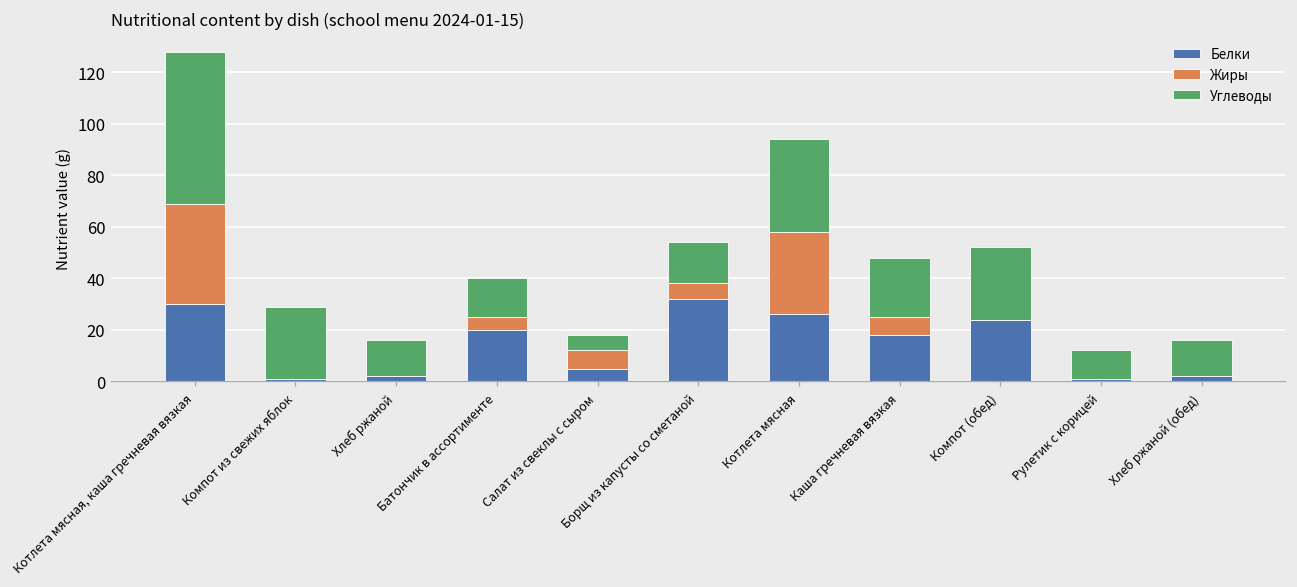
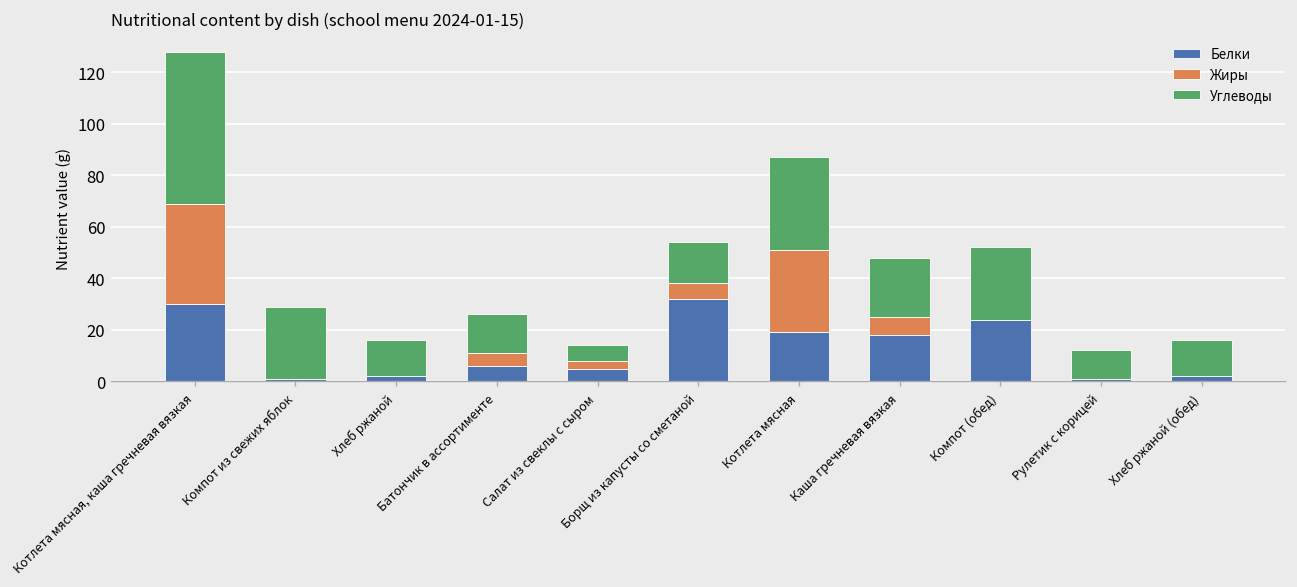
  {
    "Белки": {
      "Котлета мясная, каша гречневая вязкая": 30,
      "Хлеб ржаной": 2,
-     "Батончик в ассортименте": 20,
+     "Батончик в ассортименте": 6,
      "Салат из свеклы с сыром": 5,
      "Борщ из капусты со сметаной": 32,
-     "Котлета мясная": 26,
+     "Котлета мясная": 19,
      "Каша гречневая вязкая": 18,
      "Компот (обед)": 24,
      "Хлеб ржаной (обед)": 2
    },
    "Жиры": {
      "Котлета мясная, каша гречневая вязкая": 39,
      "Компот из свежих яблок": 0,
      "Хлеб ржаной": 0,
      "Батончик в ассортименте": 5,
-     "Салат из свеклы с сыром": 7,
+     "Салат из свеклы с сыром": 3,
      "Борщ из капусты со сметаной": 6,
      "Котлета мясная": 32,
      "Каша гречневая вязкая": 7,
      "Компот (обед)": 0,
      "Рулетик с корицей": 0,
      "Хлеб ржаной (обед)": 0
    },
    "Углеводы": {
      "Котлета мясная, каша гречневая вязкая": 59,
      "Компот из свежих яблок": 28,
      "Хлеб ржаной": 14,
      "Батончик в ассортименте": 15,
      "Салат из свеклы с сыром": 6,
      "Борщ из капусты со сметаной": 16,
      "Котлета мясная": 36,
      "Каша гречневая вязкая": 23,
      "Компот (обед)": 28,
      "Рулетик с корицей": 11,
      "Хлеб ржаной (обед)": 14
    }
  }
